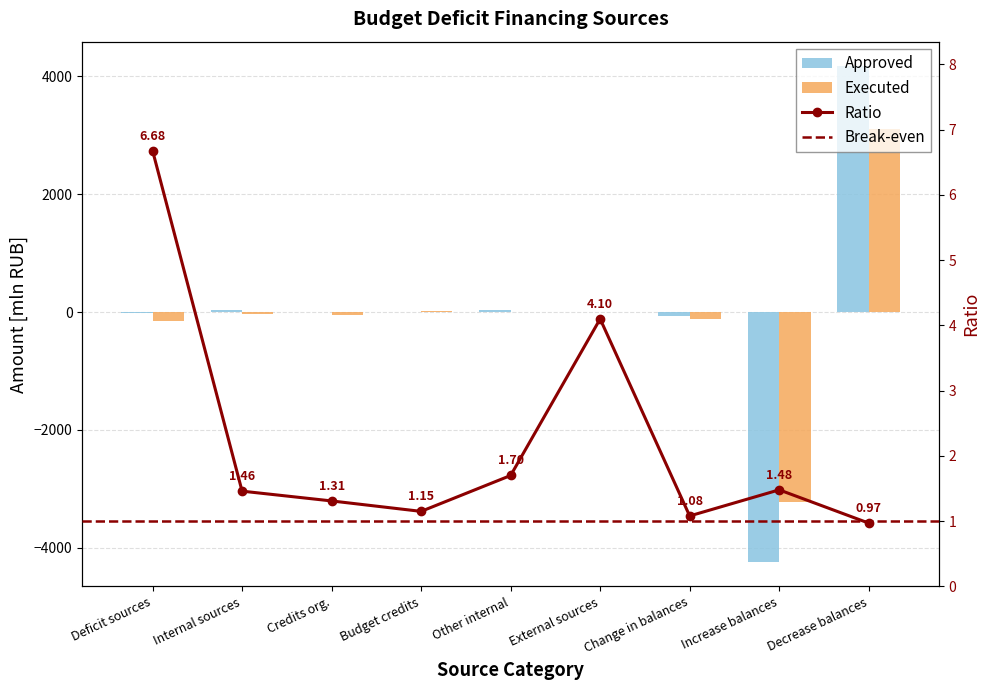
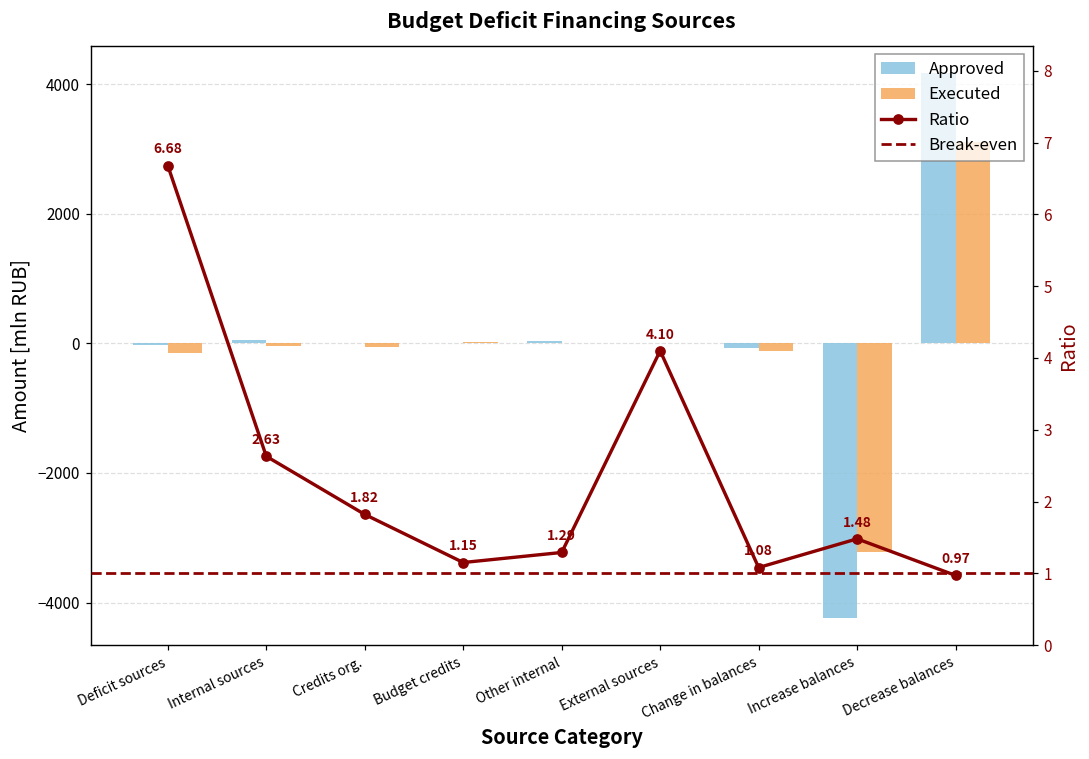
  {
    "Ratio": {
      "Deficit sources": 6.68,
-     "Internal sources": 1.46,
-     "Credits org.": 1.31,
+     "Internal sources": 2.63,
+     "Credits org.": 1.82,
      "Budget credits": 1.15,
-     "Other internal": 1.70,
+     "Other internal": 1.29,
      "External sources": 4.10,
      "Change in balances": 1.08,
      "Increase balances": 1.48,
      "Decrease balances": 0.97
    }
  }
